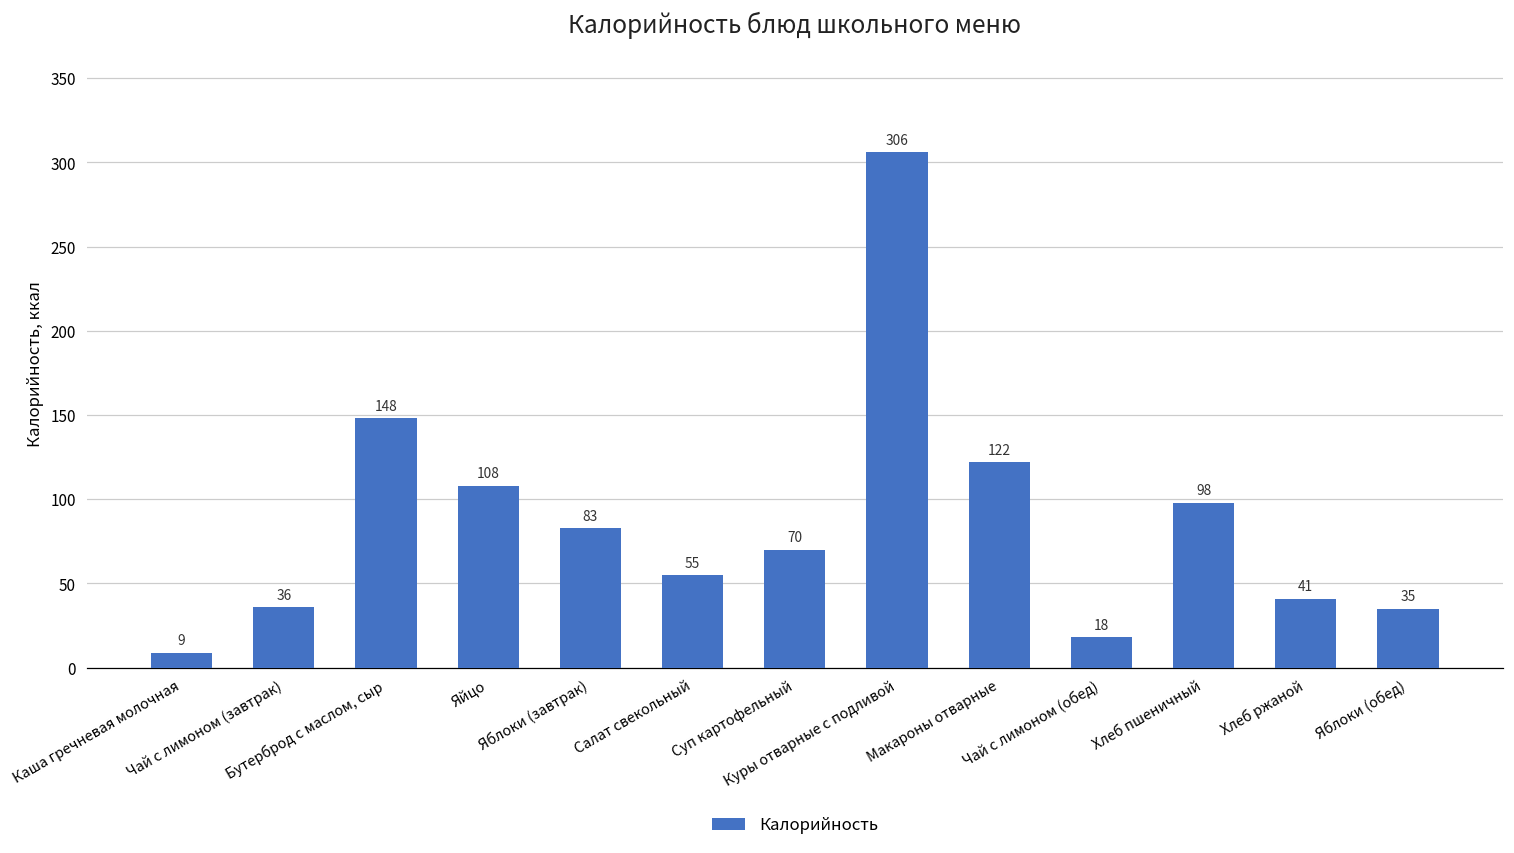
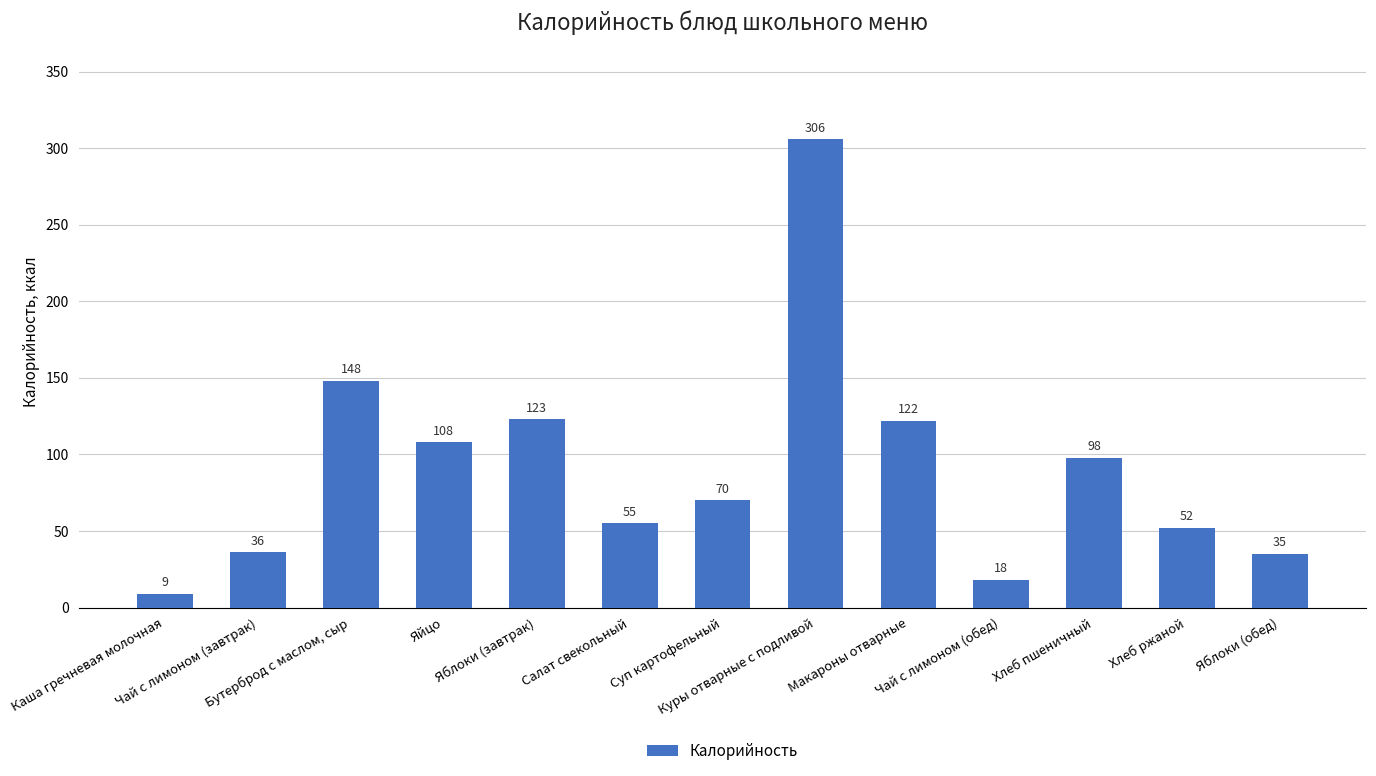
  {
    "Каша гречневая молочная": 9,
    "Чай с лимоном (завтрак)": 36,
    "Бутерброд с маслом, сыр": 148,
    "Яйцо": 108,
-   "Яблоки (завтрак)": 83,
+   "Яблоки (завтрак)": 123,
    "Салат свекольный": 55,
    "Суп картофельный": 70,
    "Куры отварные с подливой": 306,
    "Макароны отварные": 122,
    "Чай с лимоном (обед)": 18,
    "Хлеб пшеничный": 98,
-   "Хлеб ржаной": 41,
+   "Хлеб ржаной": 52,
    "Яблоки (обед)": 35
  }
